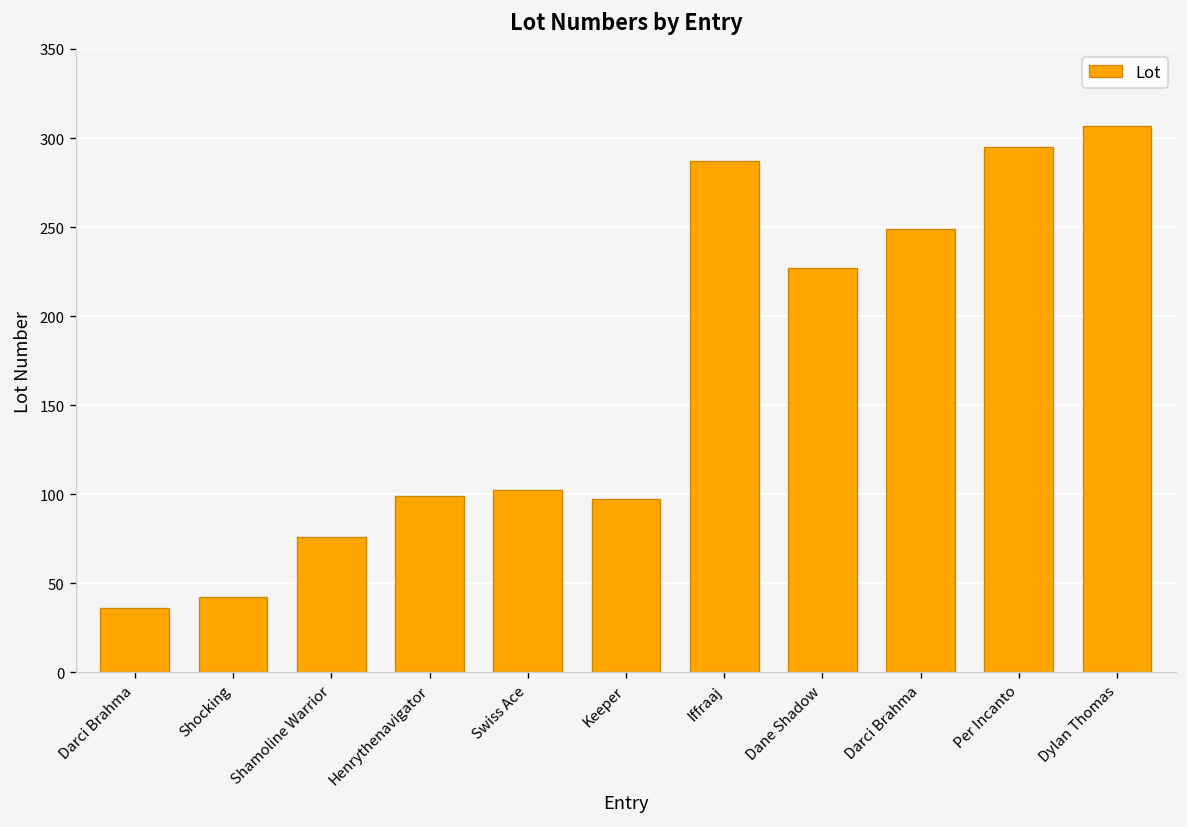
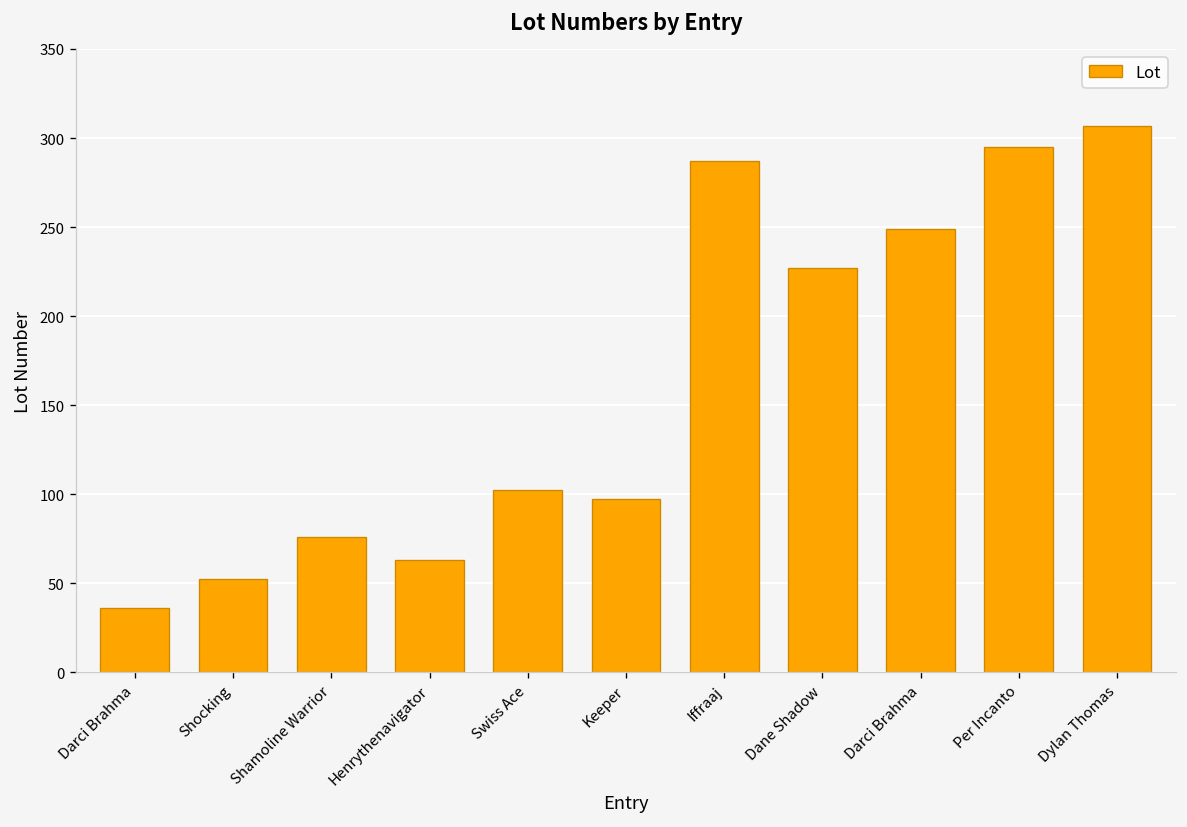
  {
-   "Shocking": 42,
+   "Shocking": 52,
    "Shamoline Warrior": 76,
-   "Henrythenavigator": 99,
+   "Henrythenavigator": 63,
    "Swiss Ace": 102,
    "Keeper": 97,
    "Iffraaj": 287,
    "Dane Shadow": 227,
    "Per Incanto": 295,
    "Dylan Thomas": 307
  }
